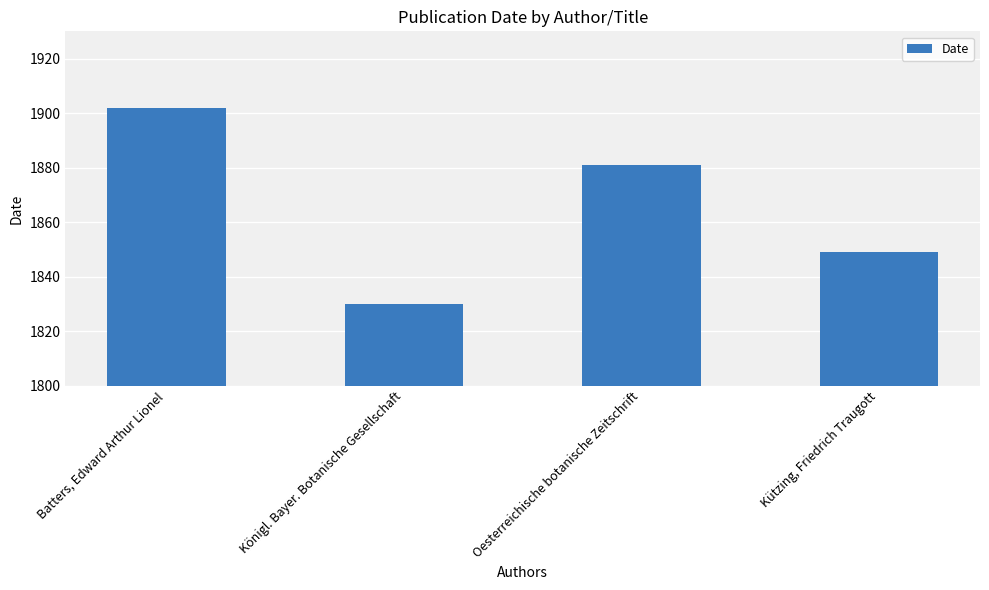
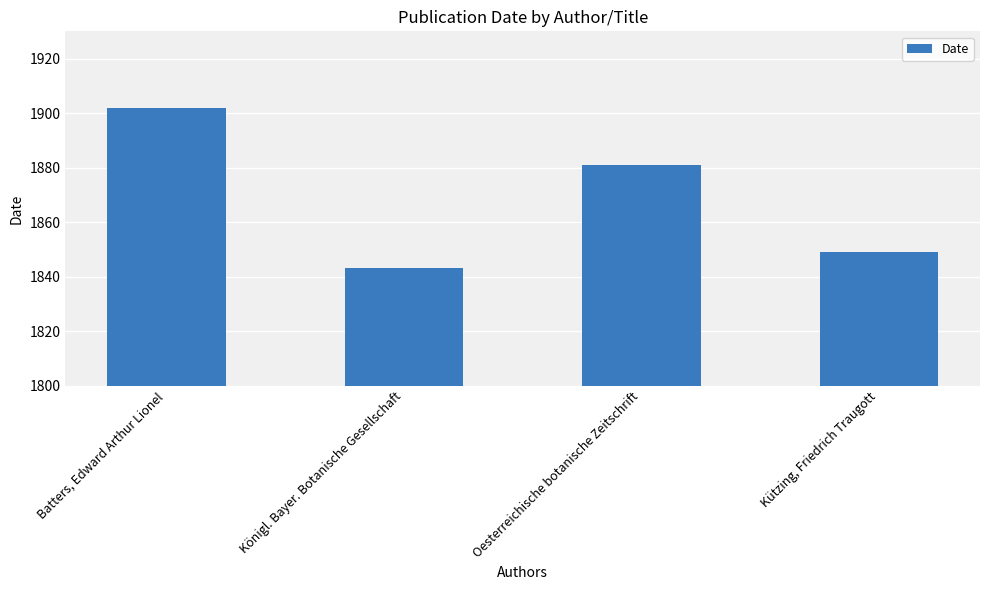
  {
    "Batters, Edward Arthur Lionel": 1902,
-   "Königl. Bayer. Botanische Gesellschaft": 1830,
+   "Königl. Bayer. Botanische Gesellschaft": 1843,
    "Oesterreichische botanische Zeitschrift": 1881,
    "Kützing, Friedrich Traugott": 1849
  }
